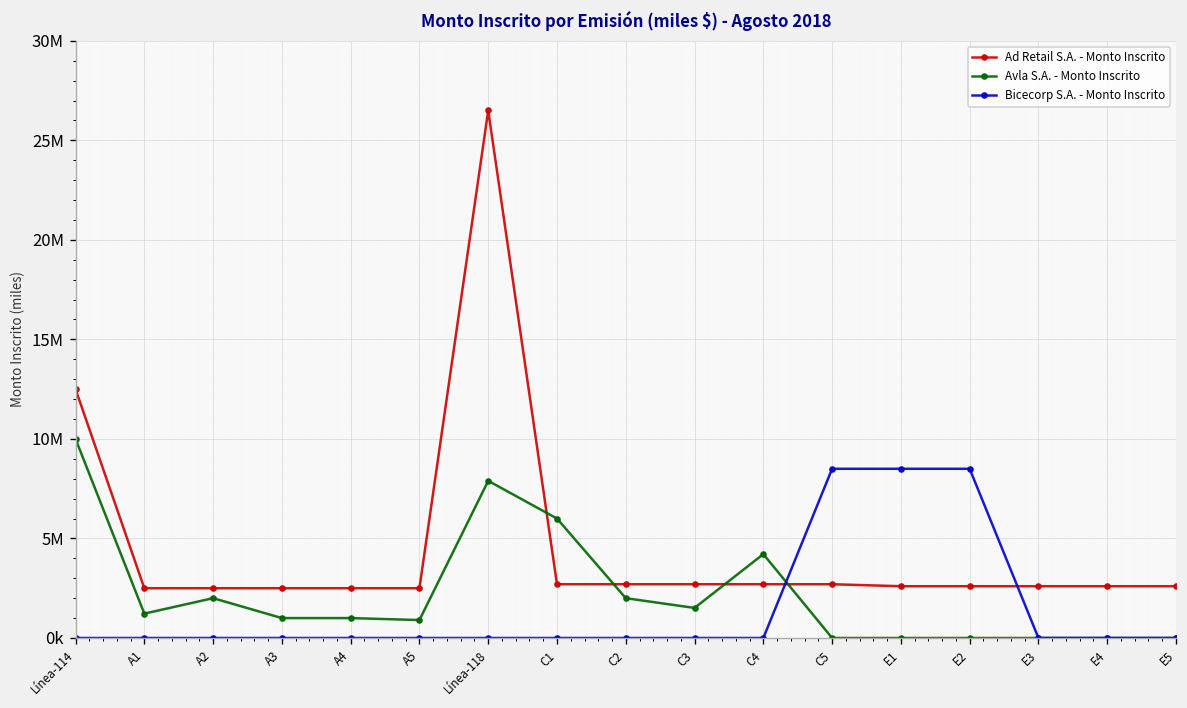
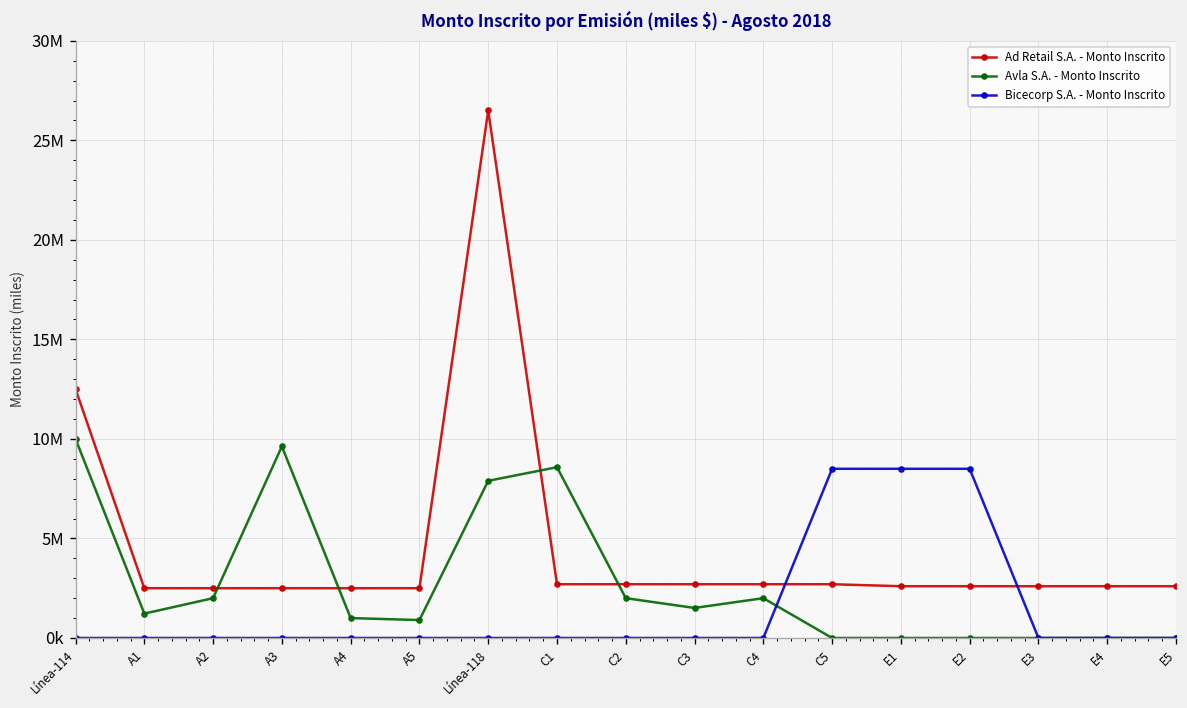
  {
    "Ad Retail S.A. - Monto Inscrito": {
      "Línea-114": 12500000,
      "A1": 2500000,
      "A2": 2500000,
      "A3": 2500000,
      "A4": 2500000,
      "A5": 2500000,
      "Línea-118": 26500000,
      "C1": 2700000,
      "C2": 2700000,
      "C3": 2700000,
      "C4": 2700000,
      "C5": 2700000,
      "E1": 2600000,
      "E2": 2600000,
      "E3": 2600000,
      "E4": 2600000,
      "E5": 2600000
    },
    "Avla S.A. - Monto Inscrito": {
      "Línea-114": 10000000,
      "A1": 1200000,
      "A2": 2000000,
-     "A3": 1000000,
+     "A3": 9600000,
      "A4": 1000000,
      "A5": 900000,
      "Línea-118": 7900000,
-     "C1": 6000000,
+     "C1": 8600000,
      "C2": 2000000,
      "C3": 1500000,
-     "C4": 4200000,
+     "C4": 2000000,
      "C5": 0,
      "E1": 0,
      "E2": 0
    },
    "Bicecorp S.A. - Monto Inscrito": {
      "Línea-114": 0,
      "A1": 0,
      "A2": 0,
      "A3": 0,
      "A4": 0,
      "A5": 0,
      "Línea-118": 0,
      "C1": 0,
      "C2": 0,
      "C3": 0,
      "C4": 0,
      "C5": 8500000,
      "E1": 8500000,
      "E2": 8500000
    }
  }
